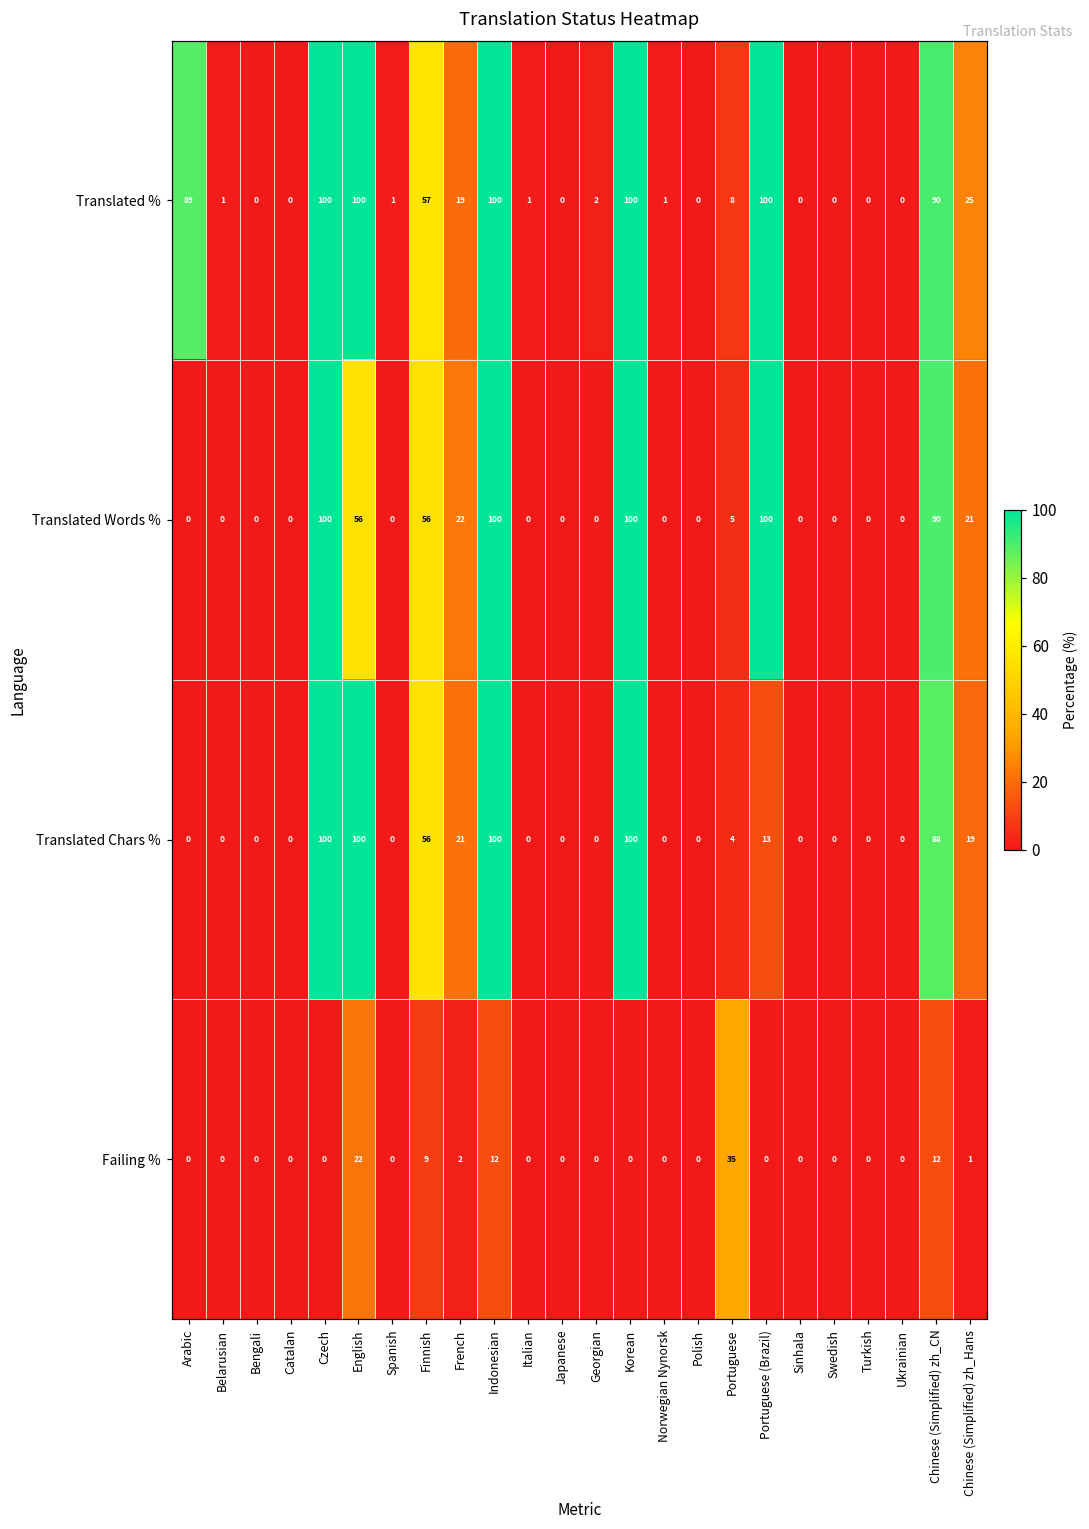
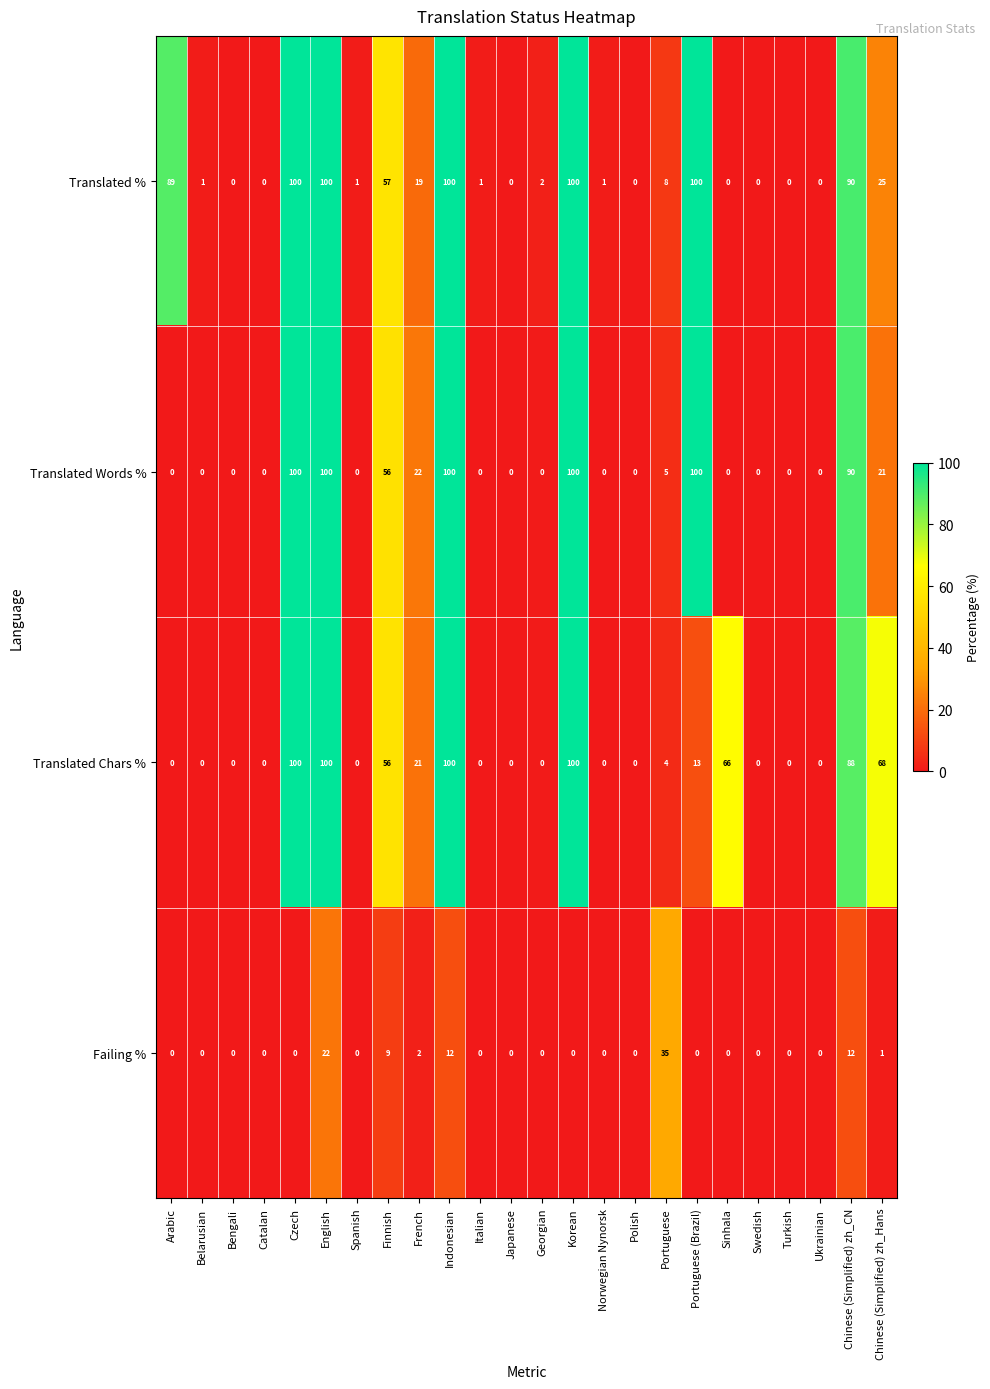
  {
    "Translated %": {
      "Arabic": 89,
      "Belarusian": 1,
      "Bengali": 0,
      "Catalan": 0,
      "Czech": 100,
      "English": 100,
      "Spanish": 1,
      "Finnish": 57,
      "French": 19,
      "Indonesian": 100,
      "Italian": 1,
      "Japanese": 0,
      "Georgian": 2,
      "Korean": 100,
      "Norwegian Nynorsk": 1,
      "Polish": 0,
      "Portuguese": 8,
      "Portuguese (Brazil)": 100,
      "Sinhala": 0,
      "Swedish": 0,
      "Turkish": 0,
      "Ukrainian": 0,
      "Chinese (Simplified) zh_CN": 90,
      "Chinese (Simplified) zh_Hans": 25
    },
    "Translated Words %": {
      "Arabic": 0,
      "Belarusian": 0,
      "Bengali": 0,
      "Catalan": 0,
      "Czech": 100,
-     "English": 56,
+     "English": 100,
      "Spanish": 0,
      "Finnish": 56,
      "French": 22,
      "Indonesian": 100,
      "Italian": 0,
      "Japanese": 0,
      "Georgian": 0,
      "Korean": 100,
      "Norwegian Nynorsk": 0,
      "Polish": 0,
      "Portuguese": 5,
      "Portuguese (Brazil)": 100,
      "Sinhala": 0,
      "Swedish": 0,
      "Turkish": 0,
      "Ukrainian": 0,
      "Chinese (Simplified) zh_CN": 90,
      "Chinese (Simplified) zh_Hans": 21
    },
    "Translated Chars %": {
      "Arabic": 0,
      "Belarusian": 0,
      "Bengali": 0,
      "Catalan": 0,
      "Czech": 100,
      "English": 100,
      "Spanish": 0,
      "Finnish": 56,
      "French": 21,
      "Indonesian": 100,
      "Italian": 0,
      "Japanese": 0,
      "Georgian": 0,
      "Korean": 100,
      "Norwegian Nynorsk": 0,
      "Polish": 0,
      "Portuguese": 4,
      "Portuguese (Brazil)": 13,
-     "Sinhala": 0,
+     "Sinhala": 66,
      "Swedish": 0,
      "Turkish": 0,
      "Ukrainian": 0,
      "Chinese (Simplified) zh_CN": 88,
-     "Chinese (Simplified) zh_Hans": 19
+     "Chinese (Simplified) zh_Hans": 68
    },
    "Failing %": {
      "Arabic": 0,
      "Belarusian": 0,
      "Bengali": 0,
      "Catalan": 0,
      "Czech": 0,
      "English": 22,
      "Spanish": 0,
      "Finnish": 9,
      "French": 2,
      "Indonesian": 12,
      "Italian": 0,
      "Japanese": 0,
      "Georgian": 0,
      "Korean": 0,
      "Norwegian Nynorsk": 0,
      "Polish": 0,
      "Portuguese": 35,
      "Portuguese (Brazil)": 0,
      "Sinhala": 0,
      "Swedish": 0,
      "Turkish": 0,
      "Ukrainian": 0,
      "Chinese (Simplified) zh_CN": 12,
      "Chinese (Simplified) zh_Hans": 1
    }
  }
